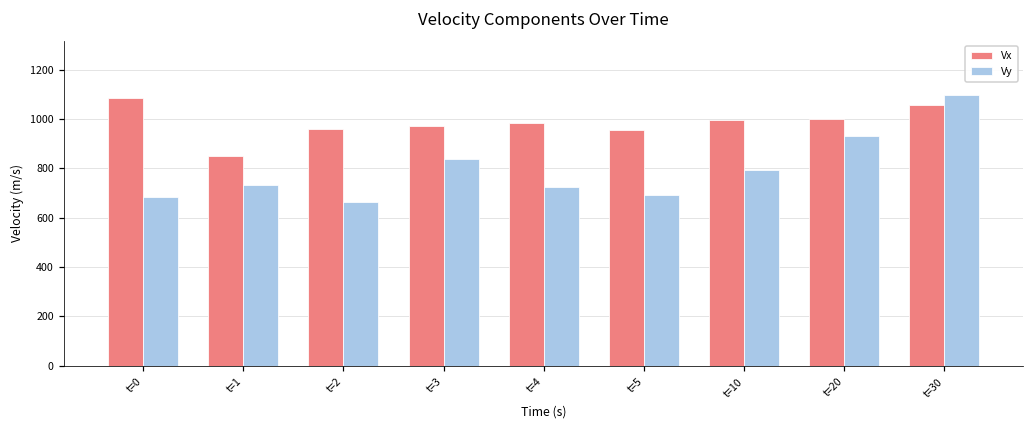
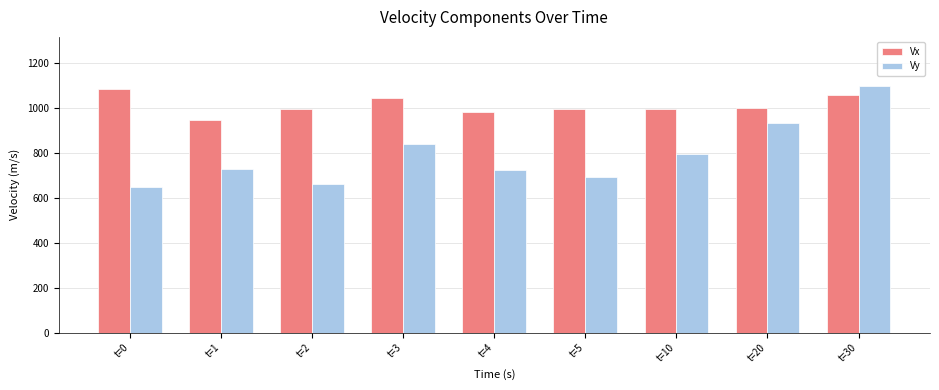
  {
    "Vx": {
      "t=0": 1080,
-     "t=1": 850,
-     "t=2": 960,
-     "t=3": 970,
+     "t=1": 950,
+     "t=2": 1000,
+     "t=3": 1050,
      "t=4": 980,
-     "t=5": 950,
+     "t=5": 990,
      "t=10": 1000,
      "t=20": 1000,
      "t=30": 1060
    },
    "Vy": {
-     "t=0": 690,
+     "t=0": 650,
      "t=1": 730,
      "t=2": 660,
      "t=3": 840,
      "t=4": 730,
      "t=5": 690,
      "t=10": 790,
      "t=20": 930,
      "t=30": 1100
    }
  }
